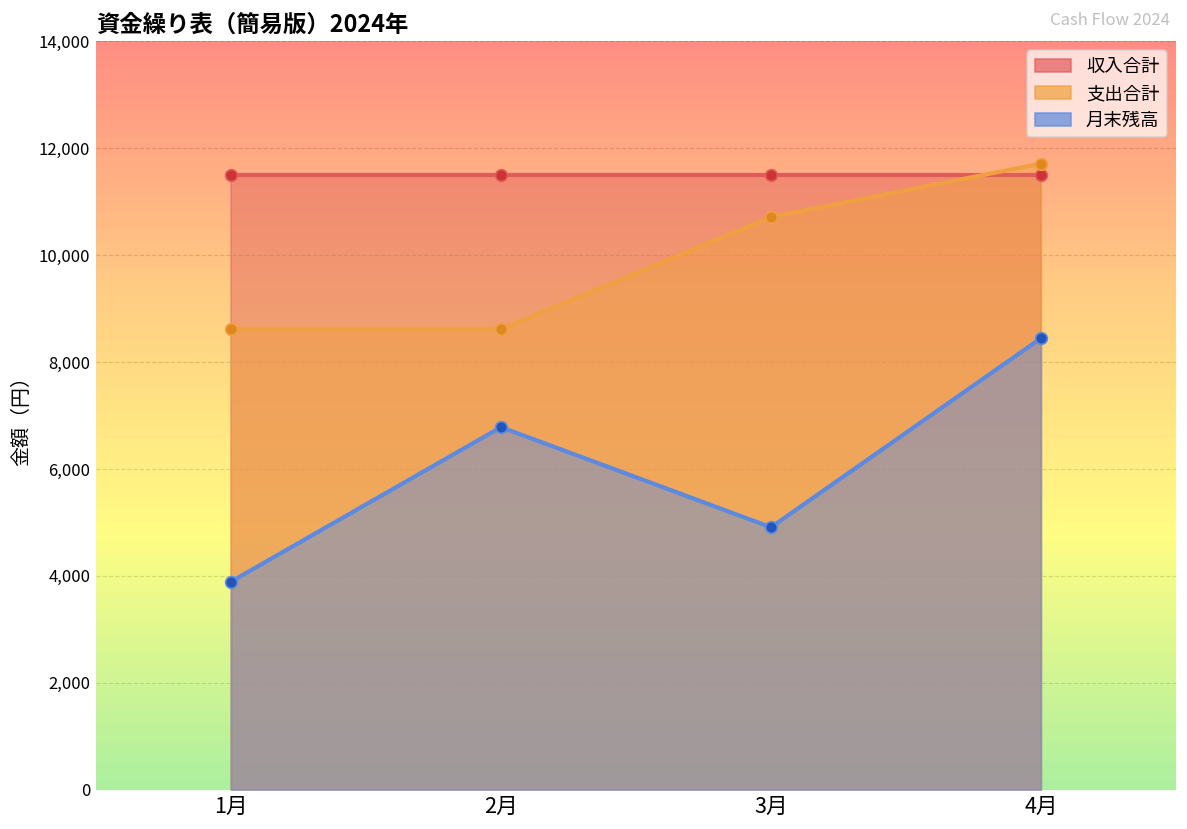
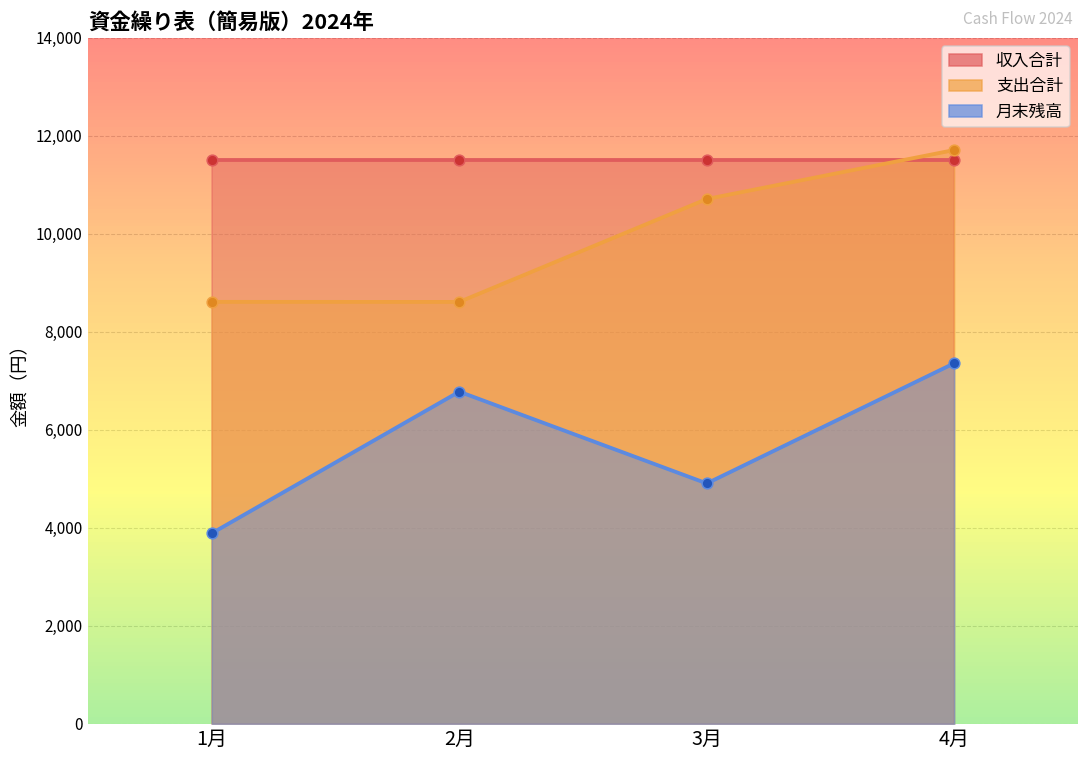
  {
    "月末残高": {
      "1月": "3,900",
      "2月": "6,800",
      "3月": "4,900",
-     "4月": "8,400"
+     "4月": "7,400"
    }
  }
